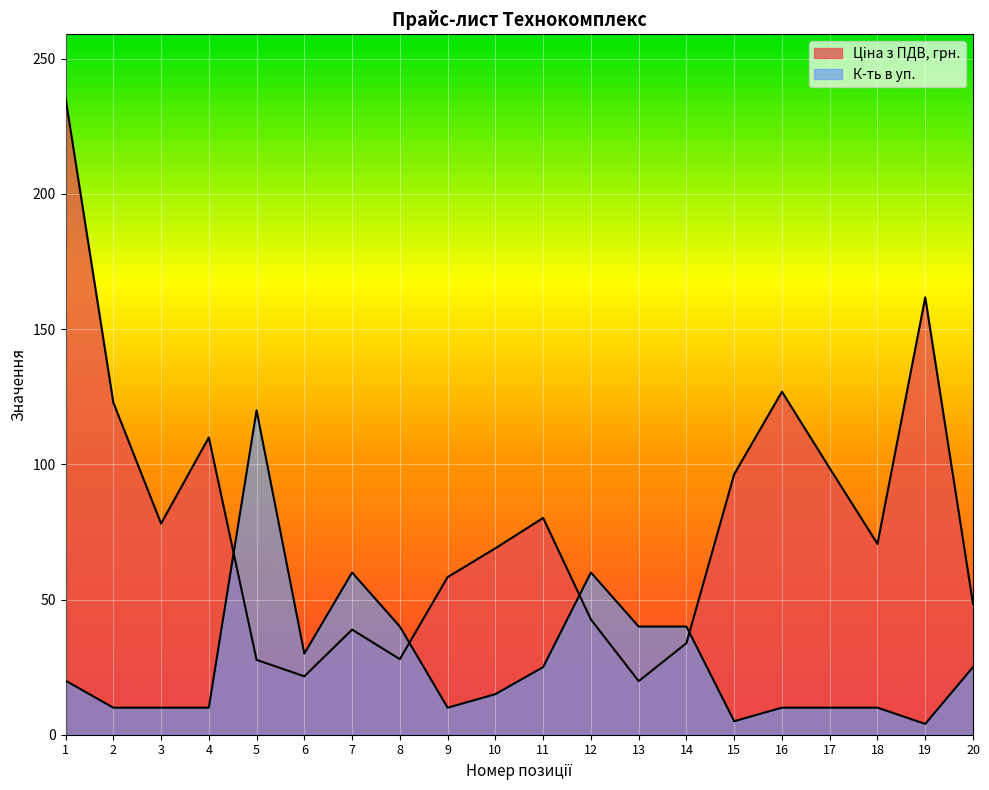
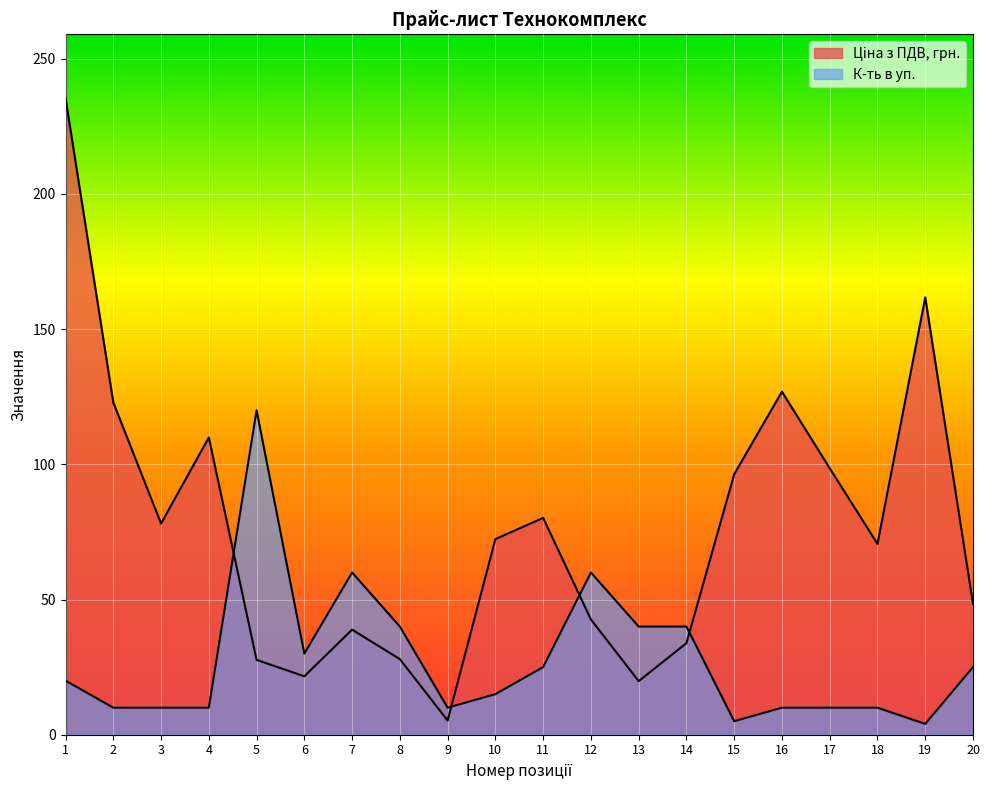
  {
    "Ціна з ПДВ, грн.": {
      "1": 235,
      "2": 123,
      "3": 78,
      "4": 110,
      "5": 28,
      "6": 22,
      "7": 39,
      "8": 28,
-     "9": 58,
-     "10": 69,
+     "9": 5,
+     "10": 72,
      "11": 80,
      "12": 43,
      "13": 20,
      "14": 34,
      "15": 96,
      "16": 127,
      "17": 99,
      "18": 71,
      "19": 162,
      "20": 48
    },
    "К-ть в уп.": {
      "1": 20,
      "2": 10,
      "3": 10,
      "4": 10,
      "5": 120,
      "6": 30,
      "7": 60,
      "8": 40,
      "9": 10,
      "10": 15,
      "11": 25,
      "12": 60,
      "13": 40,
      "14": 40,
      "15": 5,
      "16": 10,
      "17": 10,
      "18": 10,
      "19": 4,
      "20": 25
    }
  }
